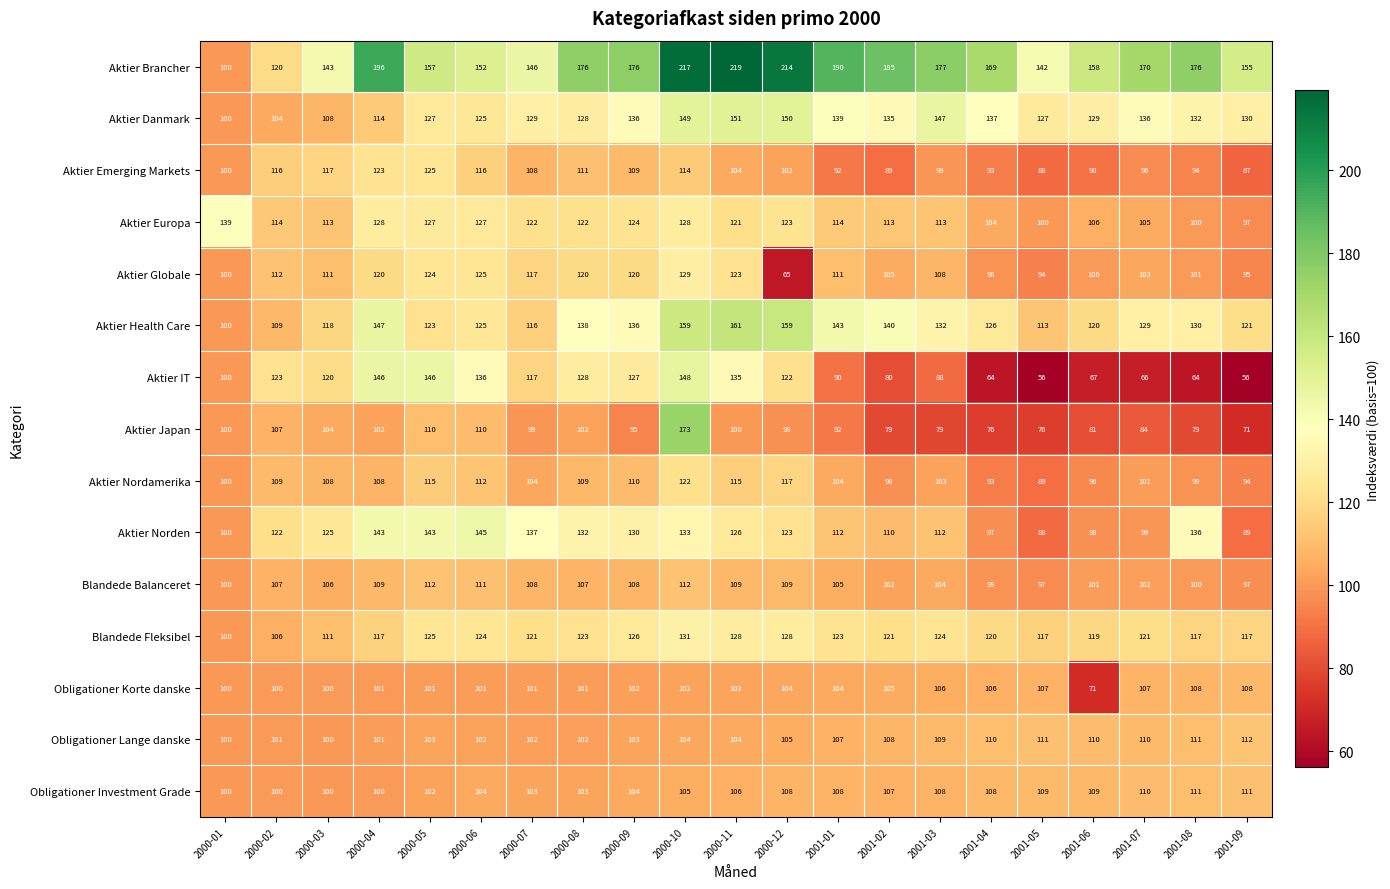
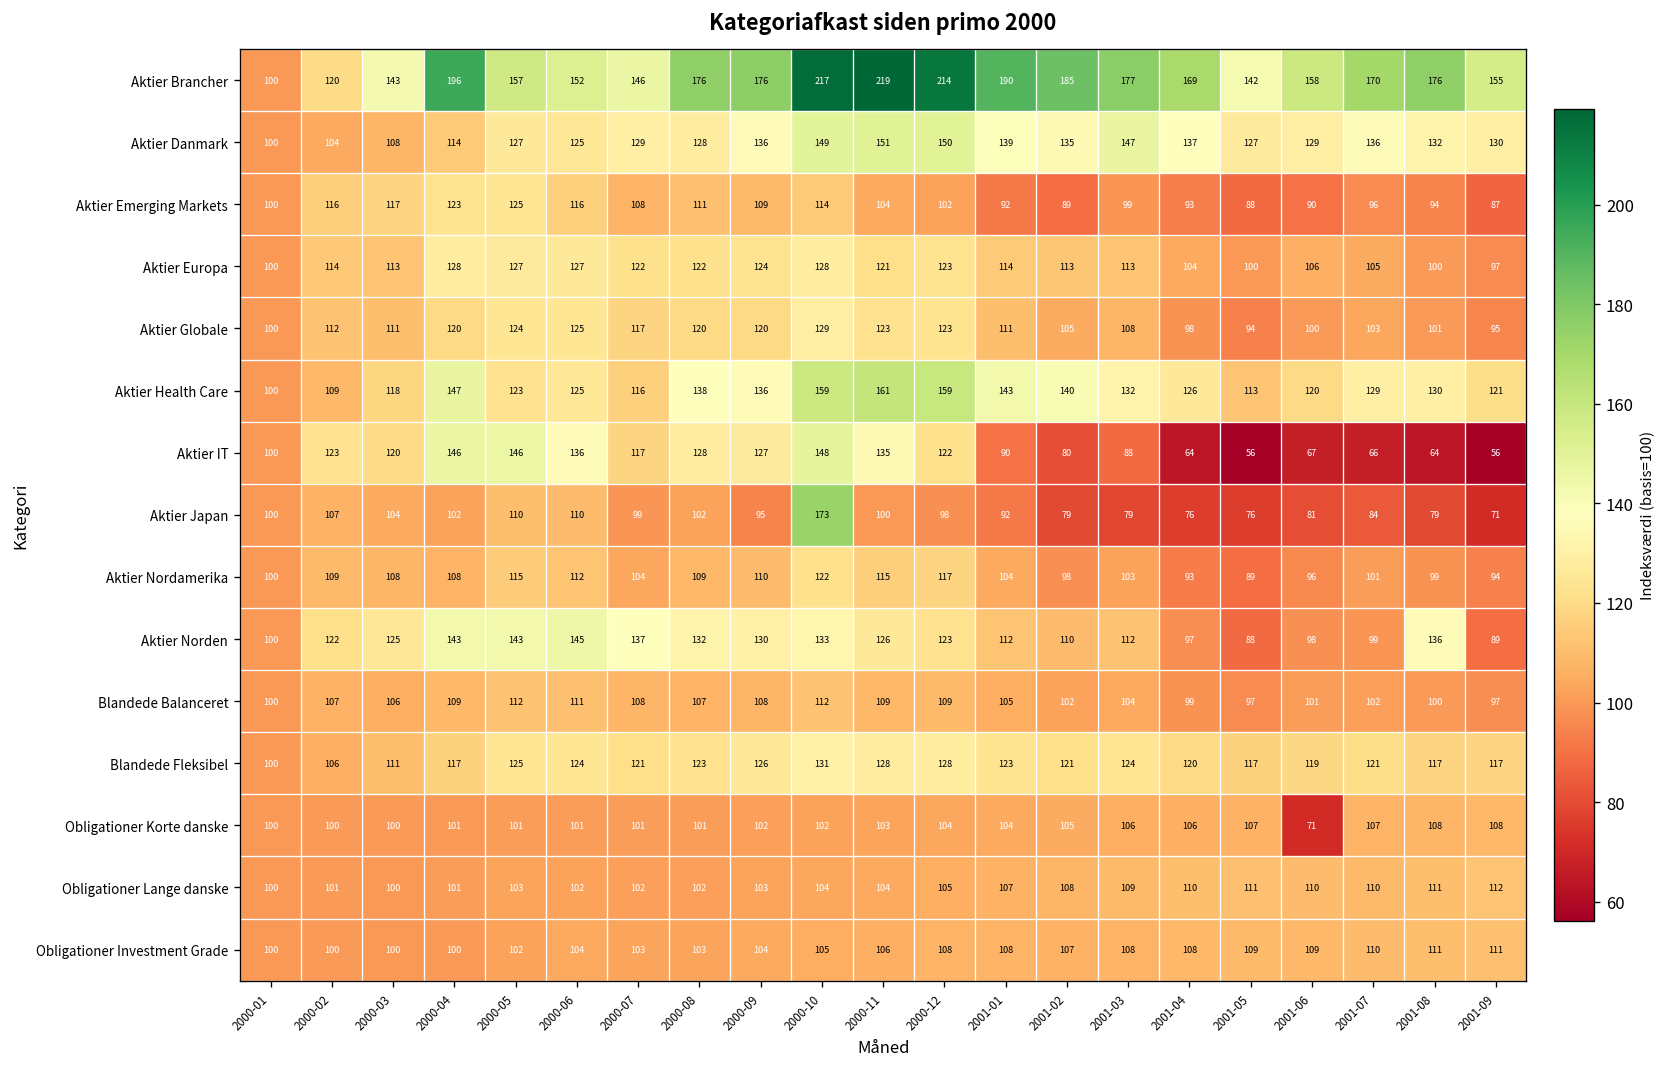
  {
    "Aktier Europa": {
-     "2000-01": 139,
+     "2000-01": 100,
      "2000-02": 114,
      "2000-03": 113,
      "2000-04": 128,
      "2000-05": 127,
      "2000-06": 127,
      "2000-07": 122,
      "2000-08": 122,
      "2000-09": 124,
      "2000-10": 128,
      "2000-11": 121,
      "2000-12": 123,
      "2001-01": 114,
      "2001-02": 113,
      "2001-03": 113,
      "2001-04": 104,
      "2001-05": 100,
      "2001-06": 106,
      "2001-07": 105,
      "2001-08": 100,
      "2001-09": 97
    },
    "Aktier Globale": {
      "2000-01": 100,
      "2000-02": 112,
      "2000-03": 111,
      "2000-04": 120,
      "2000-05": 124,
      "2000-06": 125,
      "2000-07": 117,
      "2000-08": 120,
      "2000-09": 120,
      "2000-10": 129,
      "2000-11": 123,
-     "2000-12": 65,
+     "2000-12": 123,
      "2001-01": 111,
      "2001-02": 105,
      "2001-03": 108,
      "2001-04": 98,
      "2001-05": 94,
      "2001-06": 100,
      "2001-07": 103,
      "2001-08": 101,
      "2001-09": 95
    }
  }
